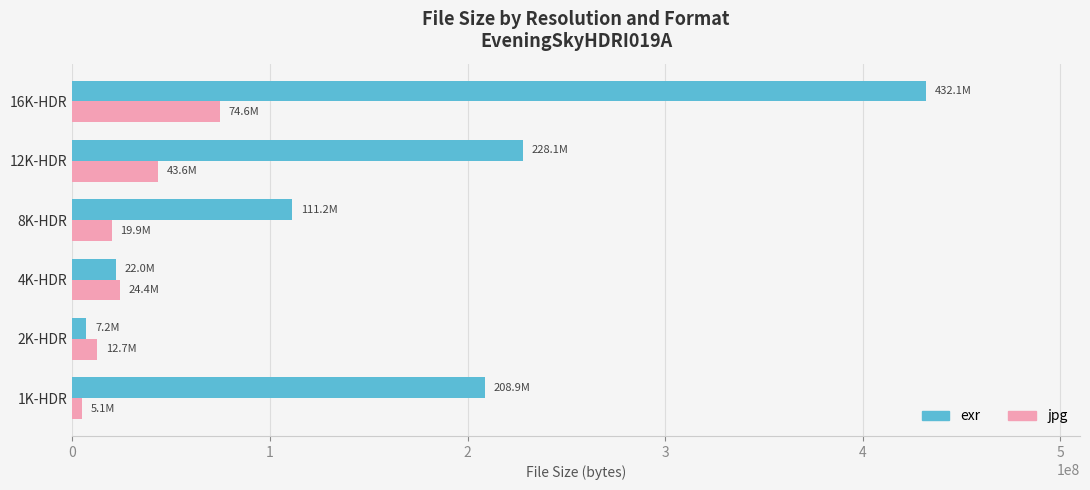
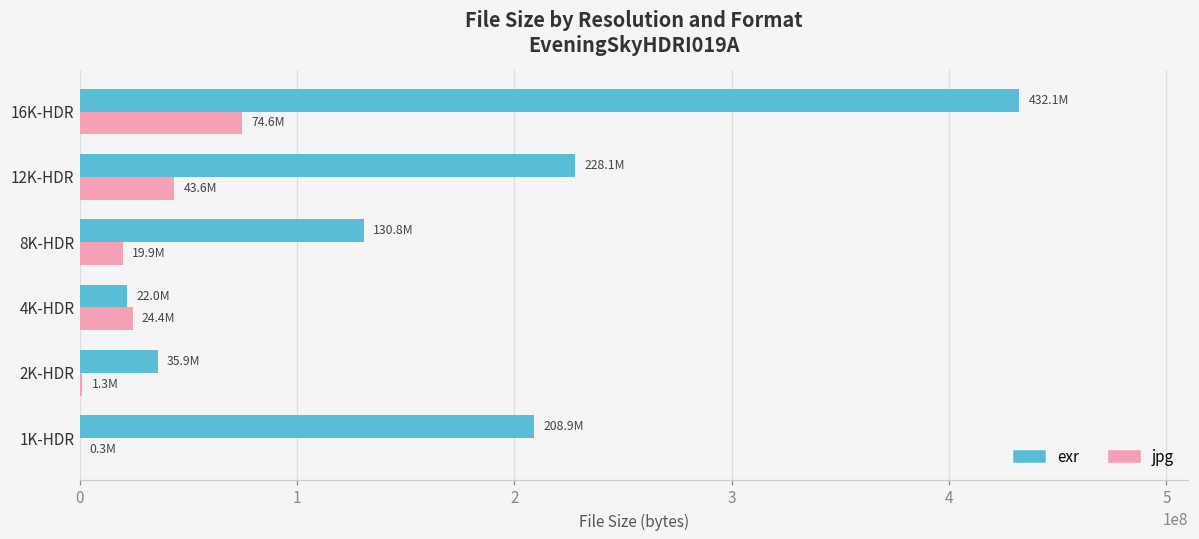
  {
    "exr": {
      "16K-HDR": "432.1M",
      "12K-HDR": "228.1M",
-     "8K-HDR": "111.2M",
+     "8K-HDR": "130.8M",
      "4K-HDR": "22.0M",
-     "2K-HDR": "7.2M",
+     "2K-HDR": "35.9M",
      "1K-HDR": "208.9M"
    },
    "jpg": {
      "16K-HDR": "74.6M",
      "12K-HDR": "43.6M",
      "8K-HDR": "19.9M",
      "4K-HDR": "24.4M",
-     "2K-HDR": "12.7M",
-     "1K-HDR": "5.1M"
+     "2K-HDR": "1.3M",
+     "1K-HDR": "0.3M"
    }
  }
